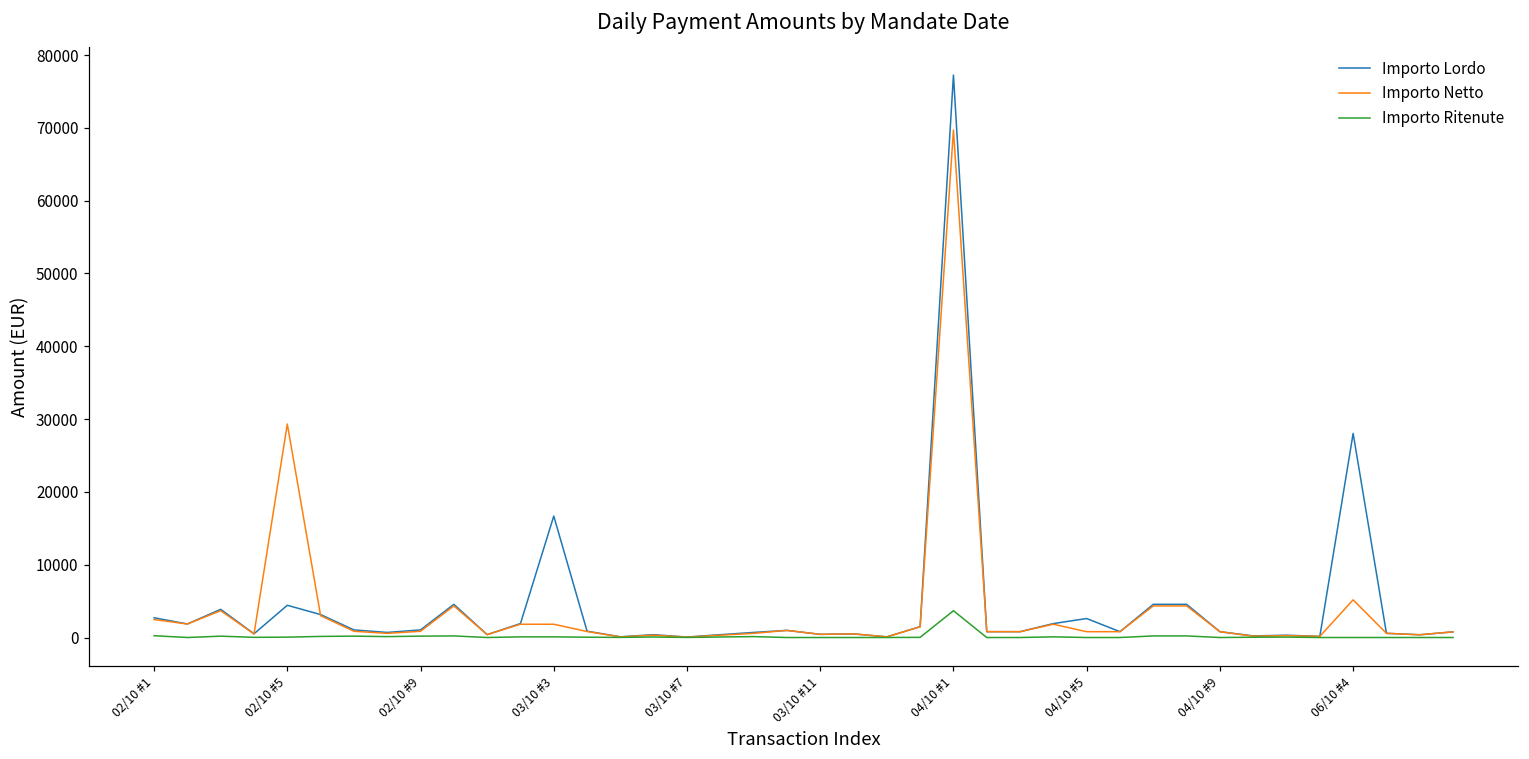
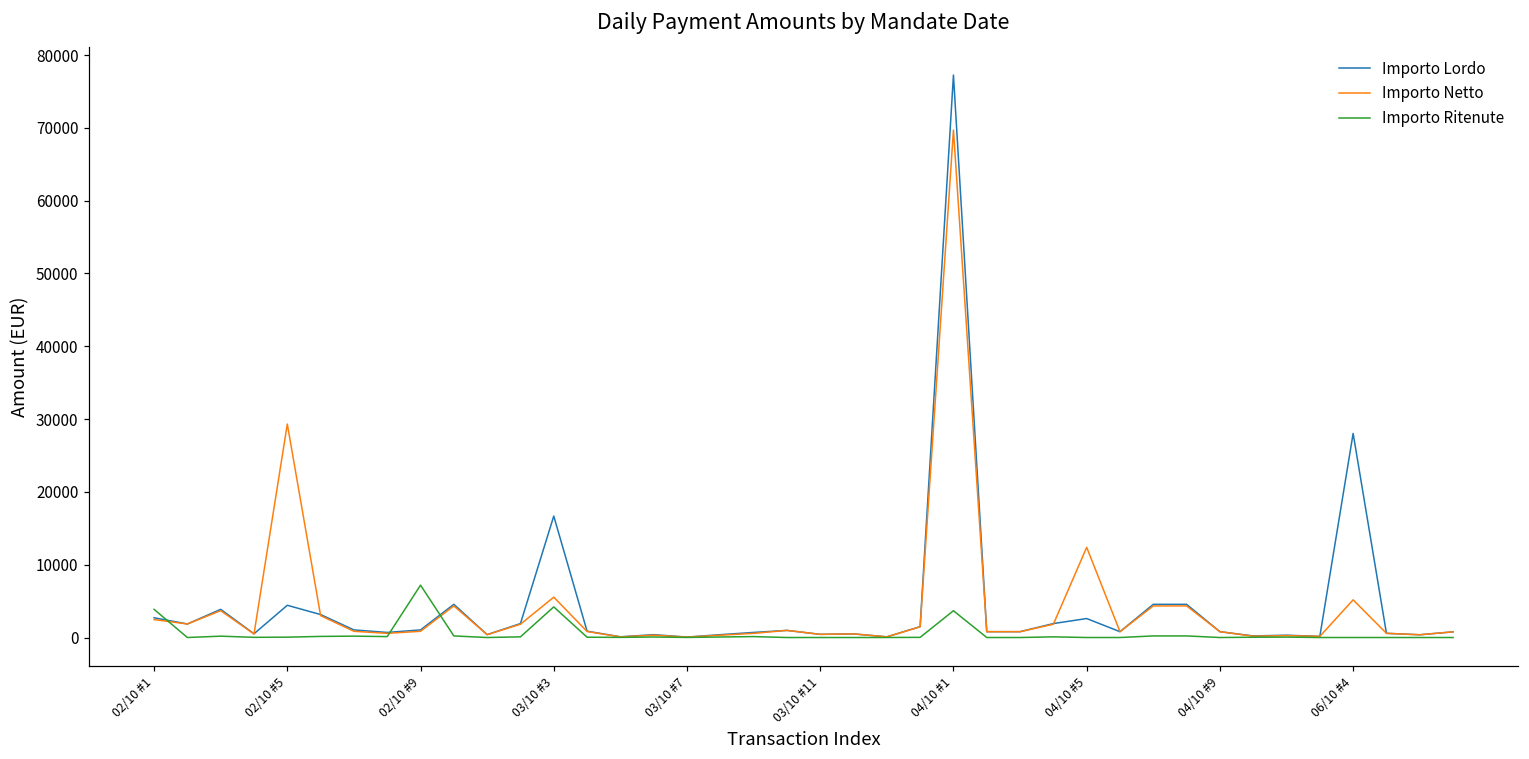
  {
    "Importo Lordo": {
      "02/10 #5": 4000,
      "03/10 #3": 17000,
      "04/10 #1": 77000,
      "04/10 #5": 3000,
      "06/10 #4": 28000
    },
    "Importo Netto": {
      "02/10 #5": 29000,
-     "03/10 #3": 2000,
+     "03/10 #3": 6000,
      "04/10 #1": 70000,
-     "04/10 #5": 1000,
+     "04/10 #5": 12000,
      "06/10 #4": 5000
    },
    "Importo Ritenute": {
-     "02/10 #1": 0,
+     "02/10 #1": 4000,
      "02/10 #5": 0,
-     "02/10 #9": 0,
-     "03/10 #3": 0,
+     "02/10 #9": 7000,
+     "03/10 #3": 4000,
      "03/10 #11": 0,
      "04/10 #1": 4000,
      "04/10 #5": 0,
      "04/10 #9": 0,
      "06/10 #4": 0
    }
  }
